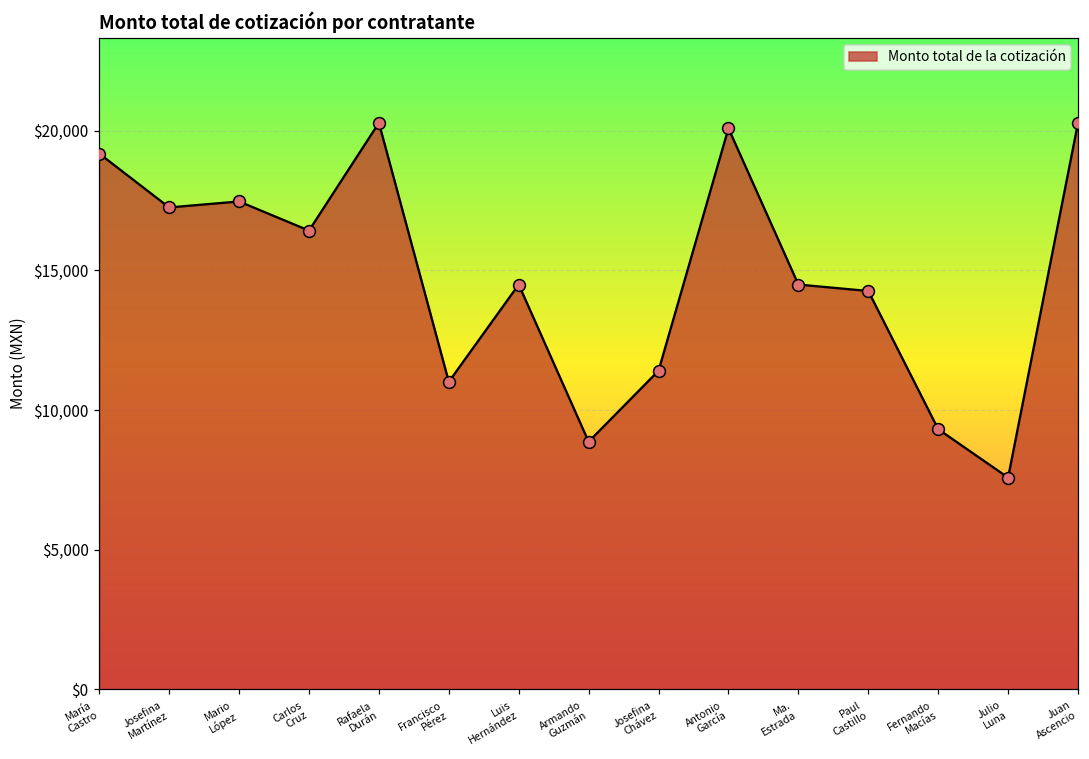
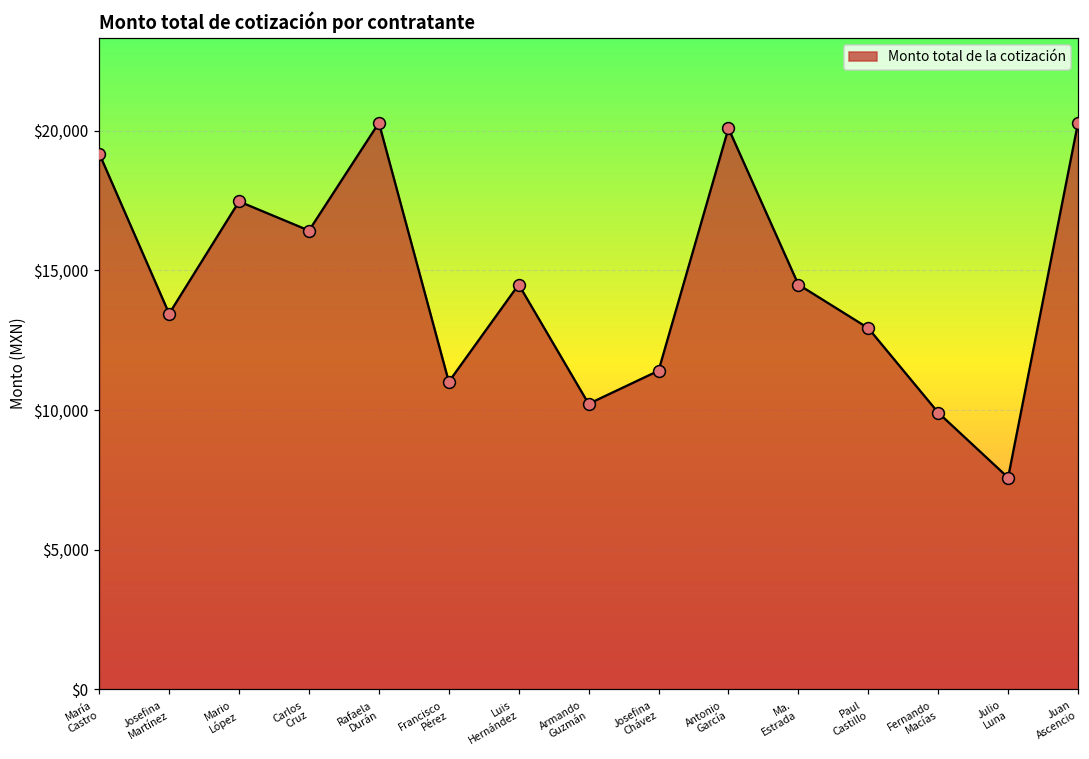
  {
    "María Castro": "$19,200",
-   "Josefina Martínez": "$17,300",
+   "Josefina Martínez": "$13,500",
    "Mario López": "$17,500",
    "Carlos Cruz": "$16,400",
    "Rafaela Durán": "$20,300",
    "Francisco Pérez": "$11,000",
    "Luis Hernández": "$14,500",
-   "Armando Guzmán": "$8,900",
+   "Armando Guzmán": "$10,200",
    "Josefina Chávez": "$11,400",
    "Antonio García": "$20,100",
    "Ma. Estrada": "$14,500",
-   "Paul Castillo": "$14,300",
-   "Fernando Macías": "$9,300",
+   "Paul Castillo": "$12,900",
+   "Fernando Macías": "$9,900",
    "Julio Luna": "$7,600",
    "Juan Ascencio": "$20,300"
  }
